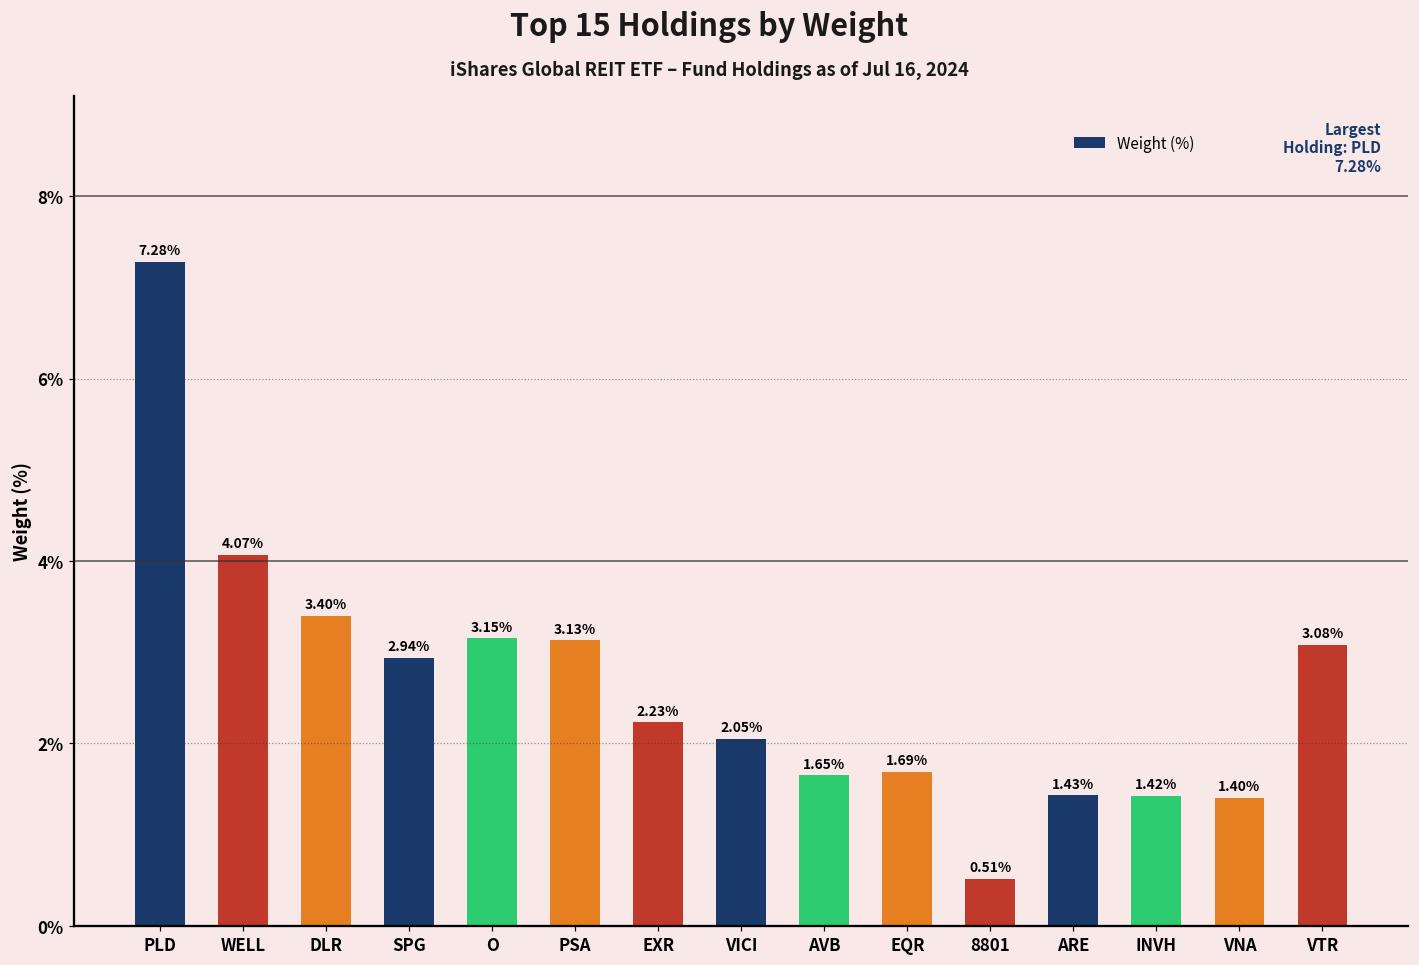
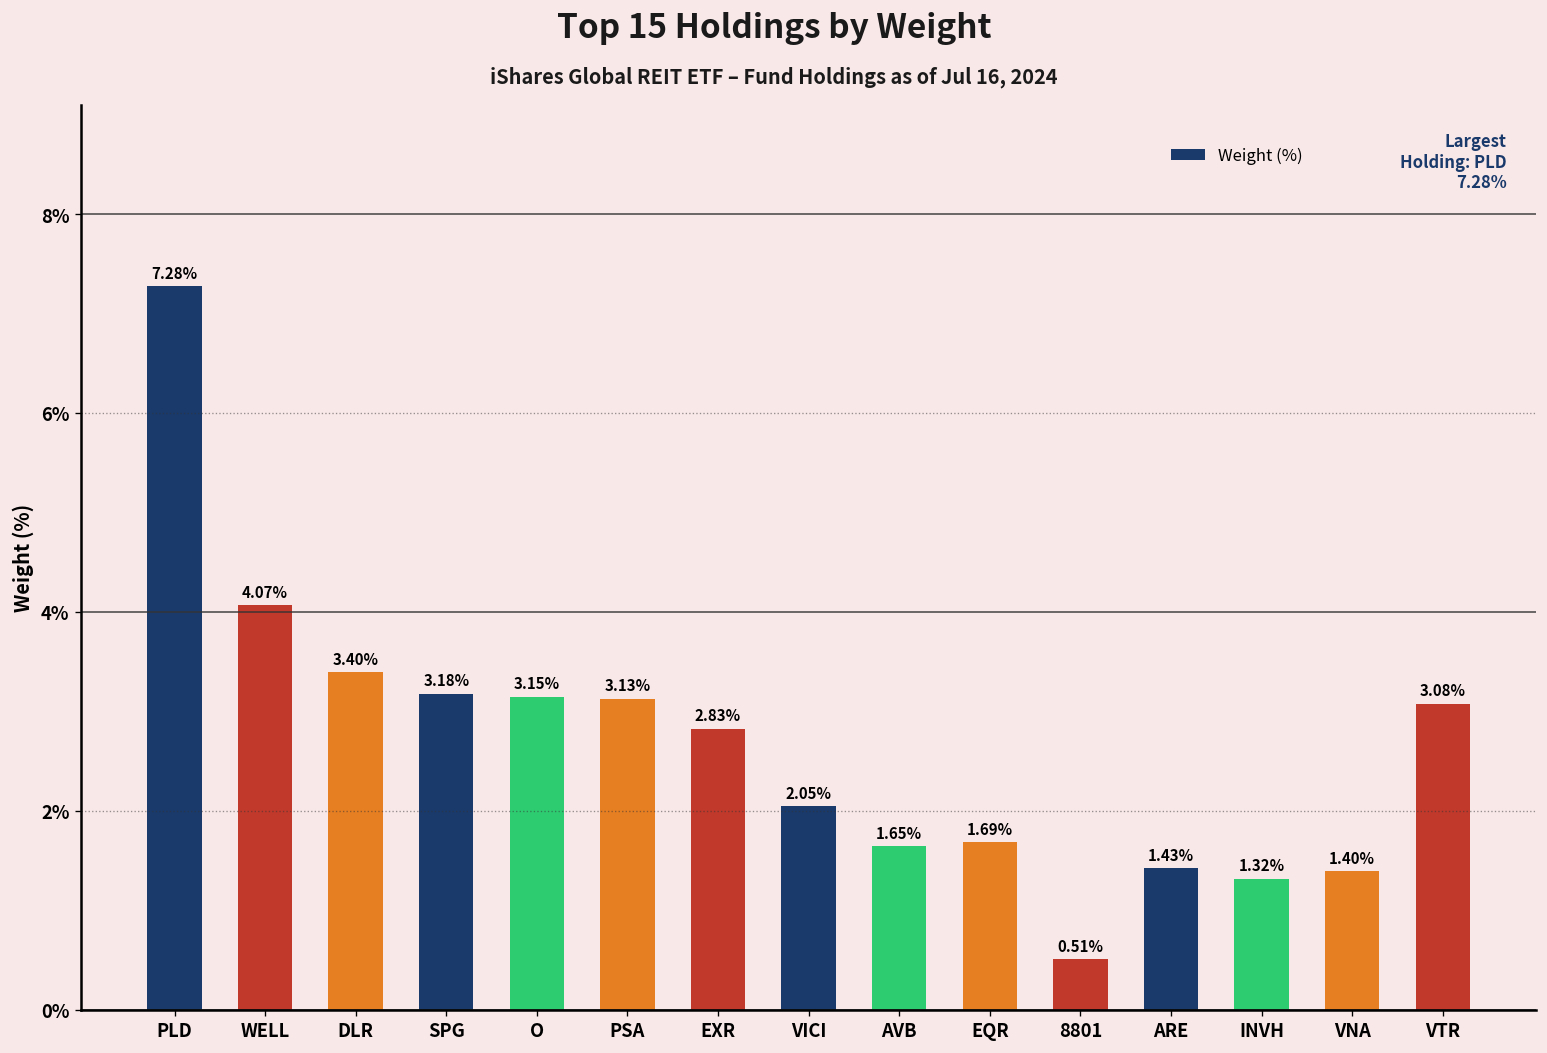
  {
    "PLD": "7.28%",
    "WELL": "4.07%",
    "DLR": "3.40%",
-   "SPG": "2.94%",
+   "SPG": "3.18%",
    "O": "3.15%",
    "PSA": "3.13%",
-   "EXR": "2.23%",
+   "EXR": "2.83%",
    "VICI": "2.05%",
    "AVB": "1.65%",
    "EQR": "1.69%",
    "8801": "0.51%",
    "ARE": "1.43%",
-   "INVH": "1.42%",
+   "INVH": "1.32%",
    "VNA": "1.40%",
    "VTR": "3.08%"
  }
